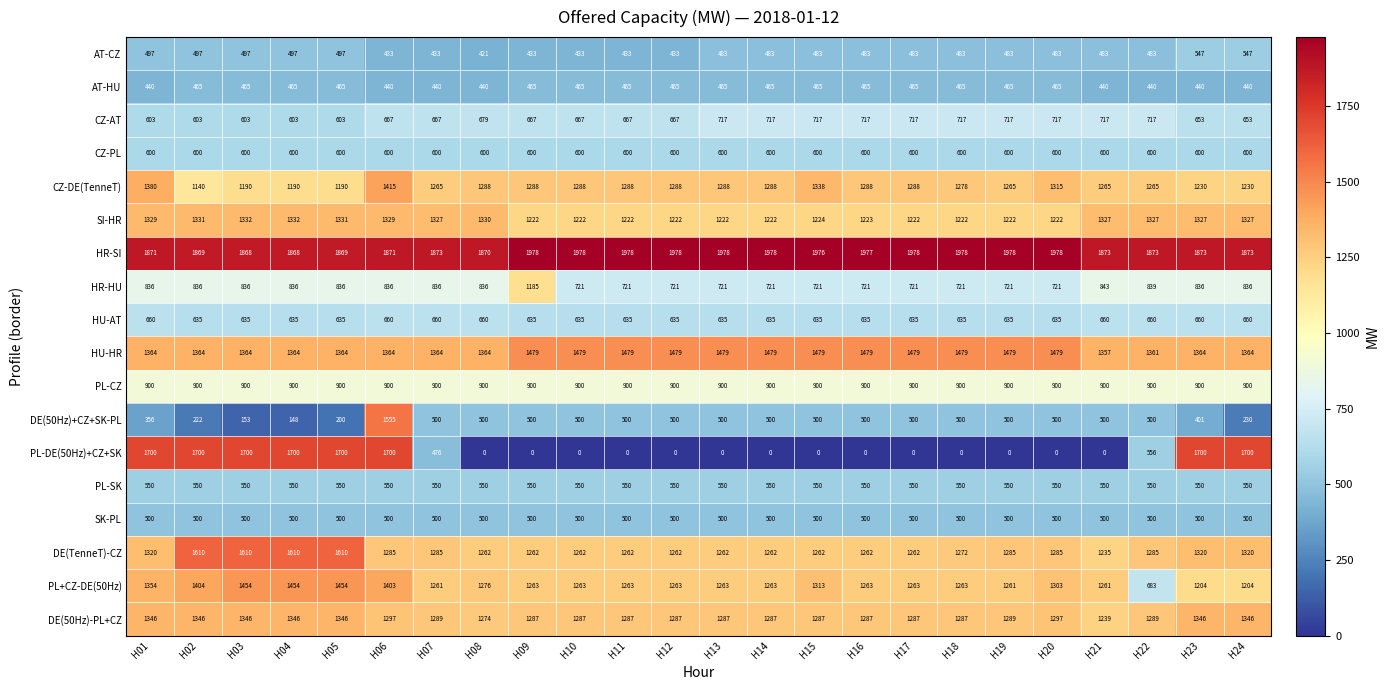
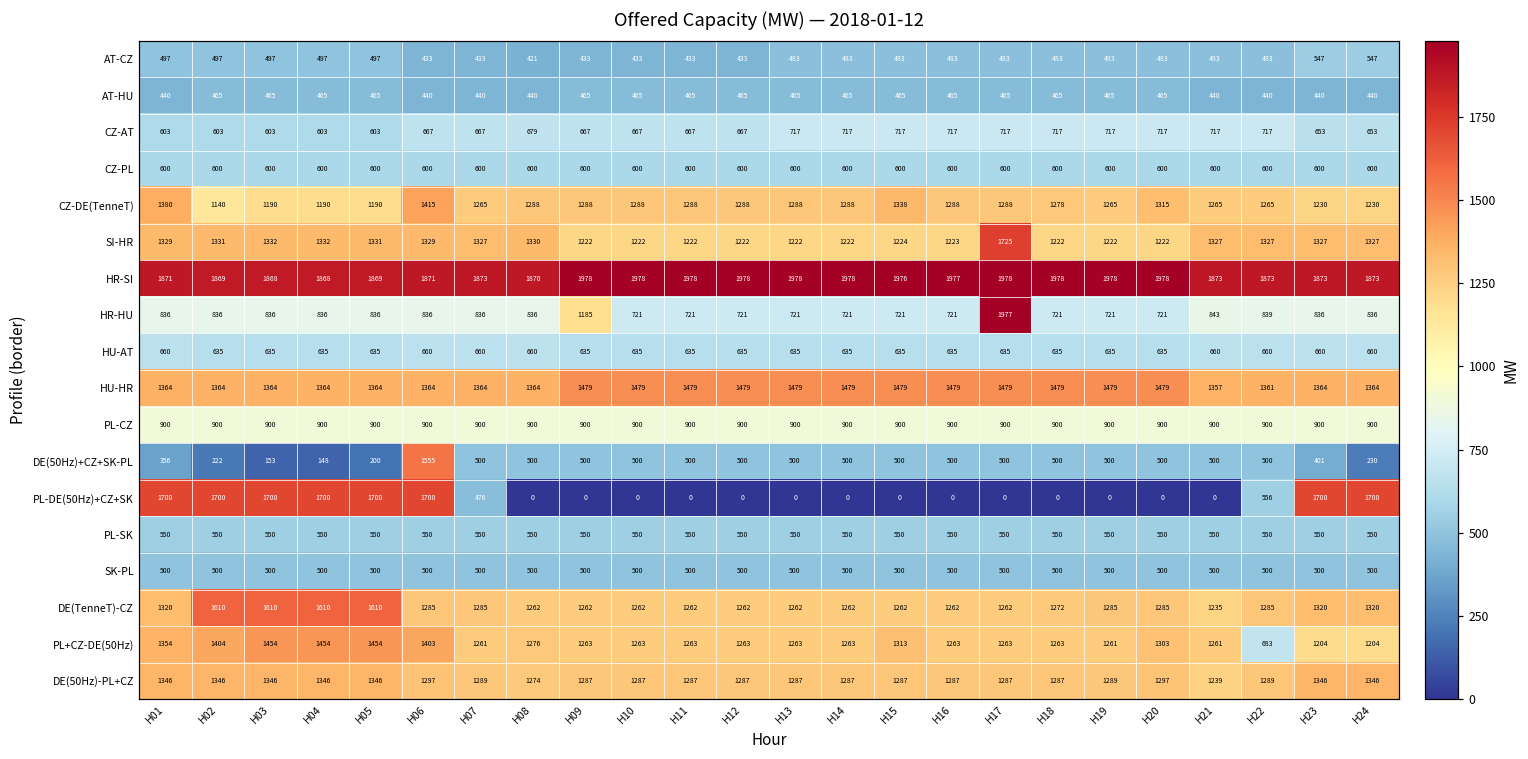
  {
    "SI-HR": {
      "H01": 1329,
      "H02": 1331,
      "H03": 1332,
      "H04": 1332,
      "H05": 1331,
      "H06": 1329,
      "H07": 1327,
      "H08": 1330,
      "H09": 1222,
      "H10": 1222,
      "H11": 1222,
      "H12": 1222,
      "H13": 1222,
      "H14": 1222,
      "H15": 1224,
      "H16": 1223,
-     "H17": 1222,
+     "H17": 1725,
      "H18": 1222,
      "H19": 1222,
      "H20": 1222,
      "H21": 1327,
      "H22": 1327,
      "H23": 1327,
      "H24": 1327
    },
    "HR-HU": {
      "H01": 836,
      "H02": 836,
      "H03": 836,
      "H04": 836,
      "H05": 836,
      "H06": 836,
      "H07": 836,
      "H08": 836,
      "H09": 1185,
      "H10": 721,
      "H11": 721,
      "H12": 721,
      "H13": 721,
      "H14": 721,
      "H15": 721,
      "H16": 721,
-     "H17": 721,
+     "H17": 1977,
      "H18": 721,
      "H19": 721,
      "H20": 721,
      "H21": 843,
      "H22": 839,
      "H23": 836,
      "H24": 836
    }
  }
